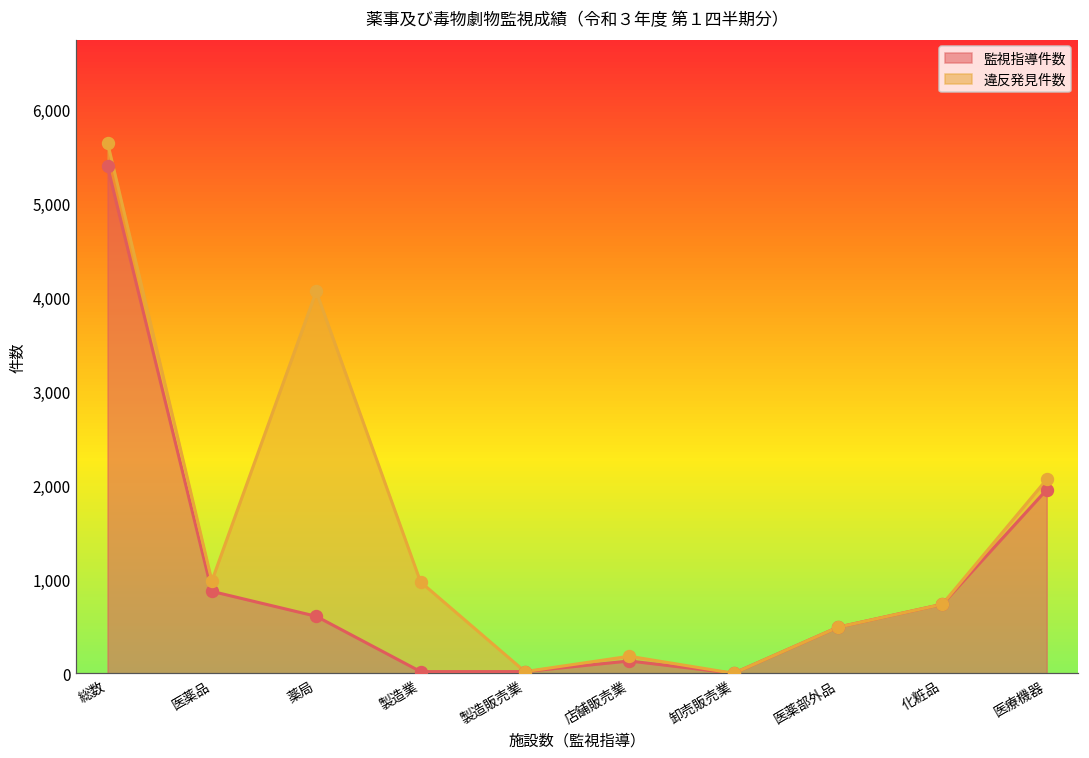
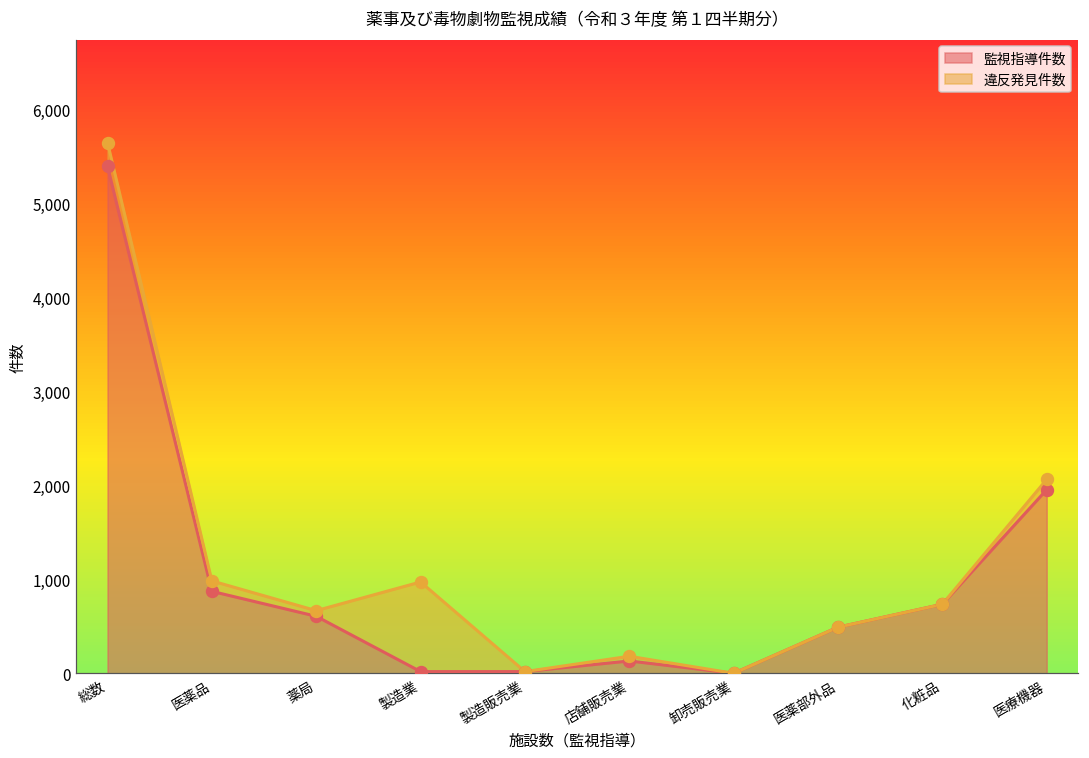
  {
    "監視指導件数": {
      "総数": "5,400",
      "医薬品": "900",
      "薬局": "600",
      "製造業": "0",
      "店舗販売業": "100",
      "医療機器": "2,000"
    },
    "違反発見件数": {
      "総数": "300",
      "医薬品": "100",
-     "薬局": "3,500",
+     "薬局": "100",
      "製造業": "1,000",
      "店舗販売業": "100",
      "医療機器": "100"
    }
  }
